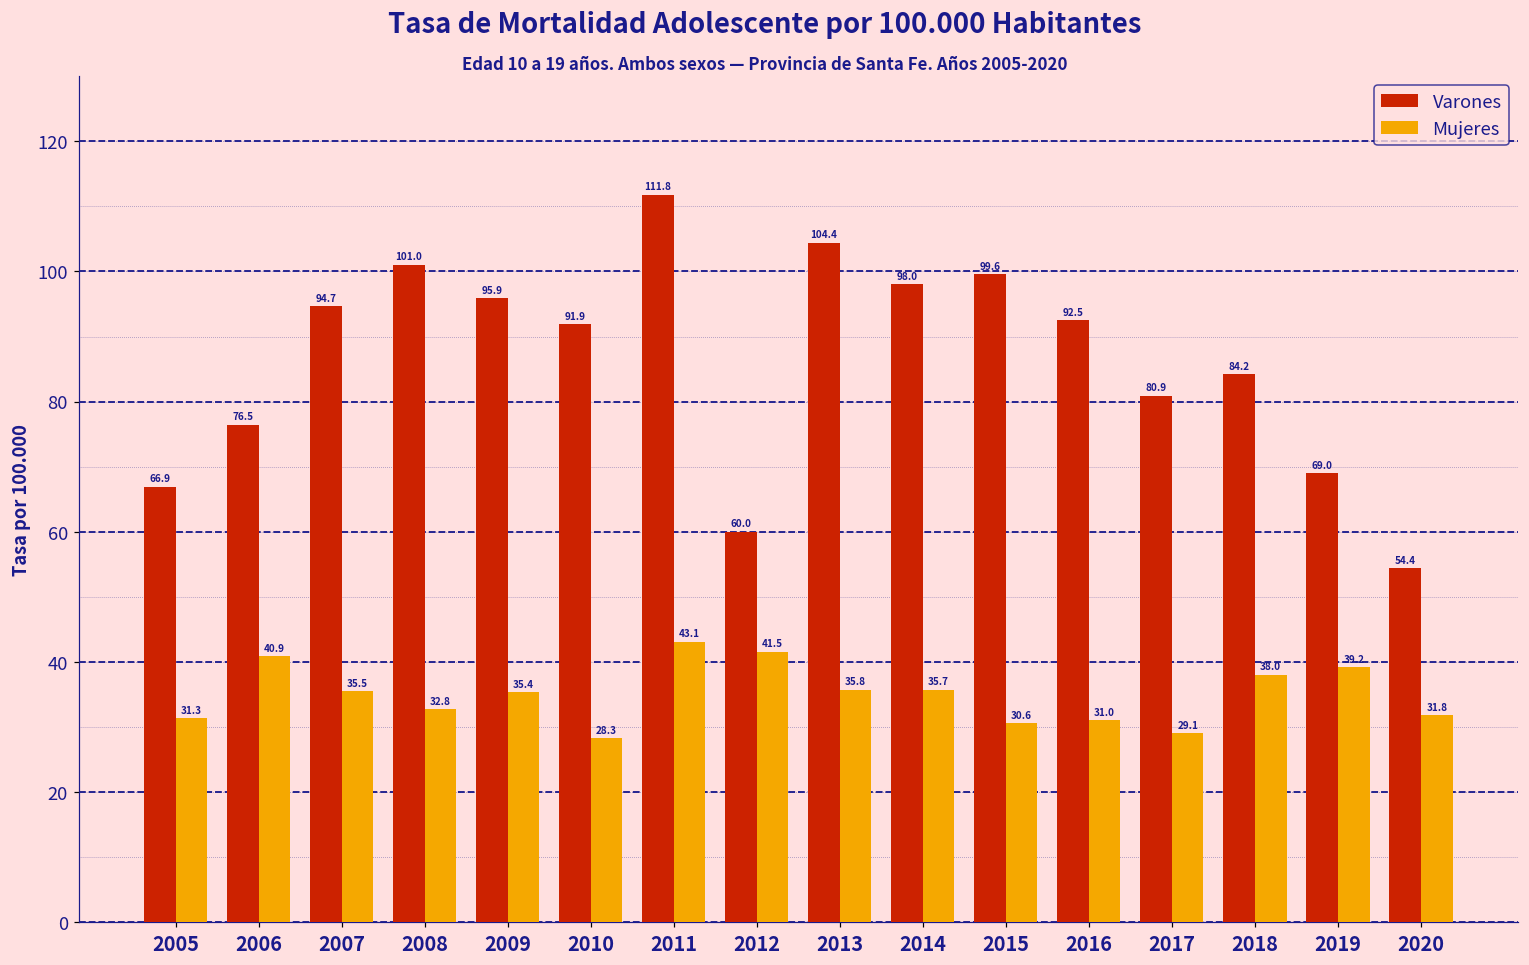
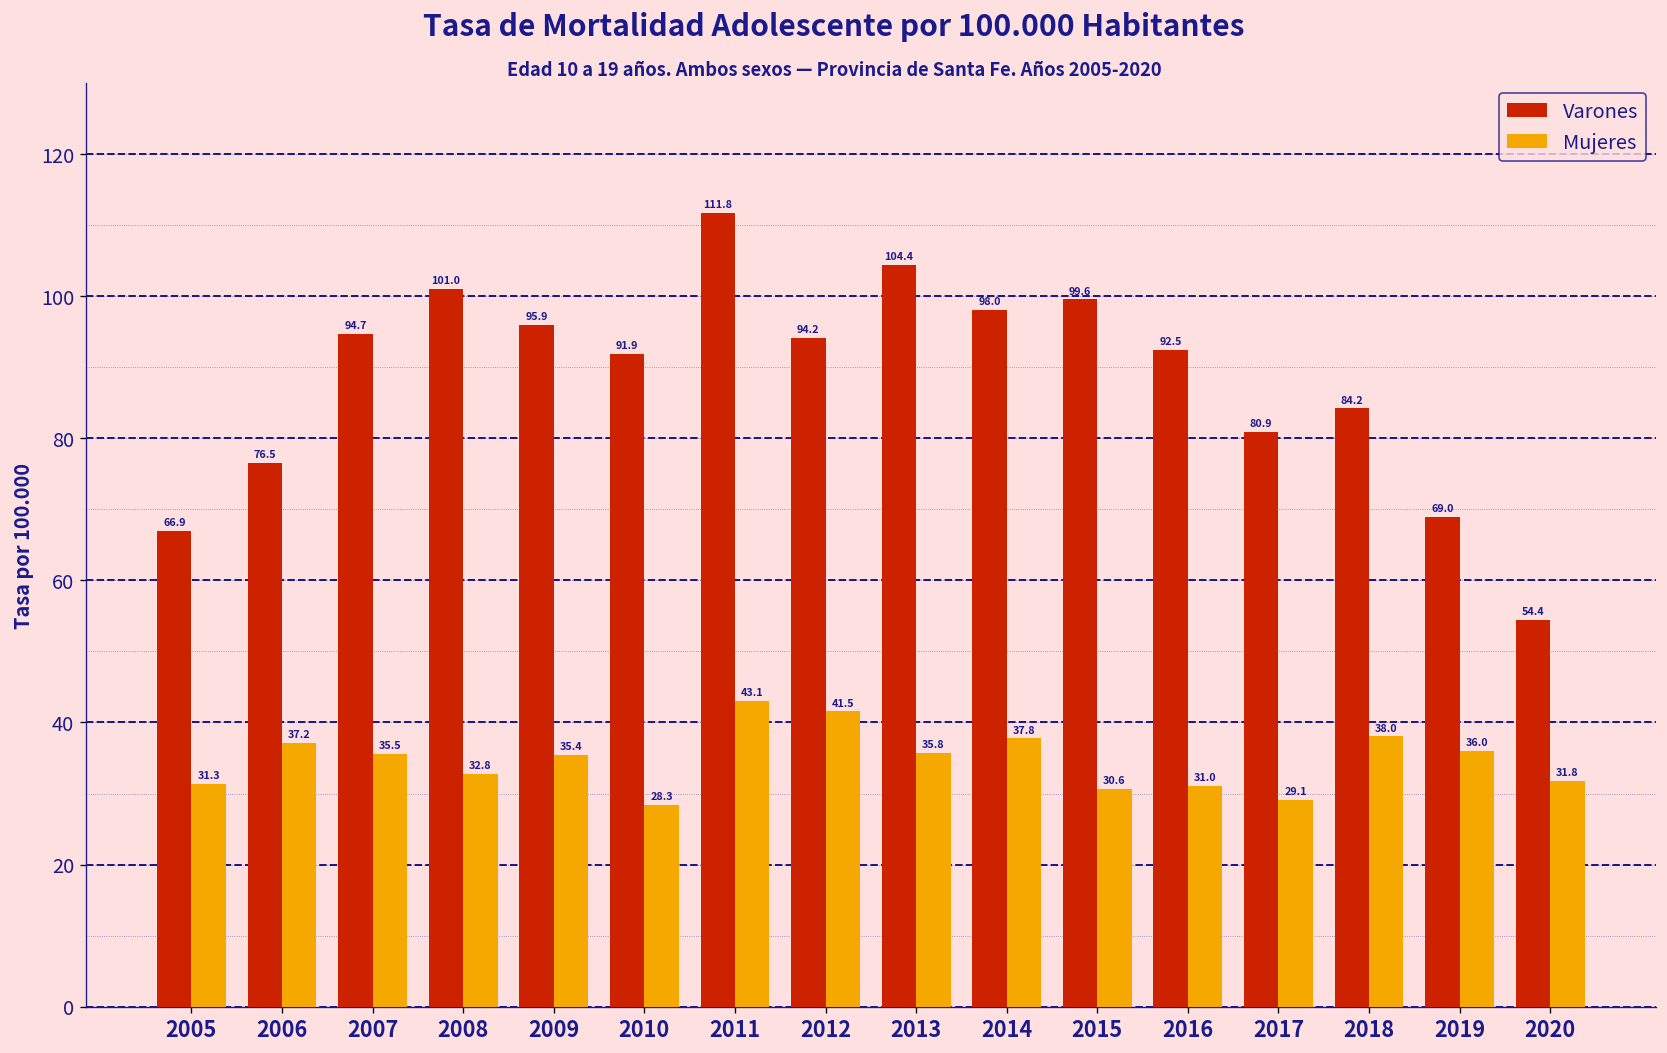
  {
    "Varones": {
      "2005": 66.9,
      "2006": 76.5,
      "2007": 94.7,
      "2008": 101.0,
      "2009": 95.9,
      "2010": 91.9,
      "2011": 111.8,
-     "2012": 60.0,
+     "2012": 94.2,
      "2013": 104.4,
      "2014": 98.0,
      "2015": 99.6,
      "2016": 92.5,
      "2017": 80.9,
      "2018": 84.2,
      "2019": 69.0,
      "2020": 54.4
    },
    "Mujeres": {
      "2005": 31.3,
-     "2006": 40.9,
+     "2006": 37.2,
      "2007": 35.5,
      "2008": 32.8,
      "2009": 35.4,
      "2010": 28.3,
      "2011": 43.1,
      "2012": 41.5,
      "2013": 35.8,
-     "2014": 35.7,
+     "2014": 37.8,
      "2015": 30.6,
      "2016": 31.0,
      "2017": 29.1,
      "2018": 38.0,
-     "2019": 39.2,
+     "2019": 36.0,
      "2020": 31.8
    }
  }
